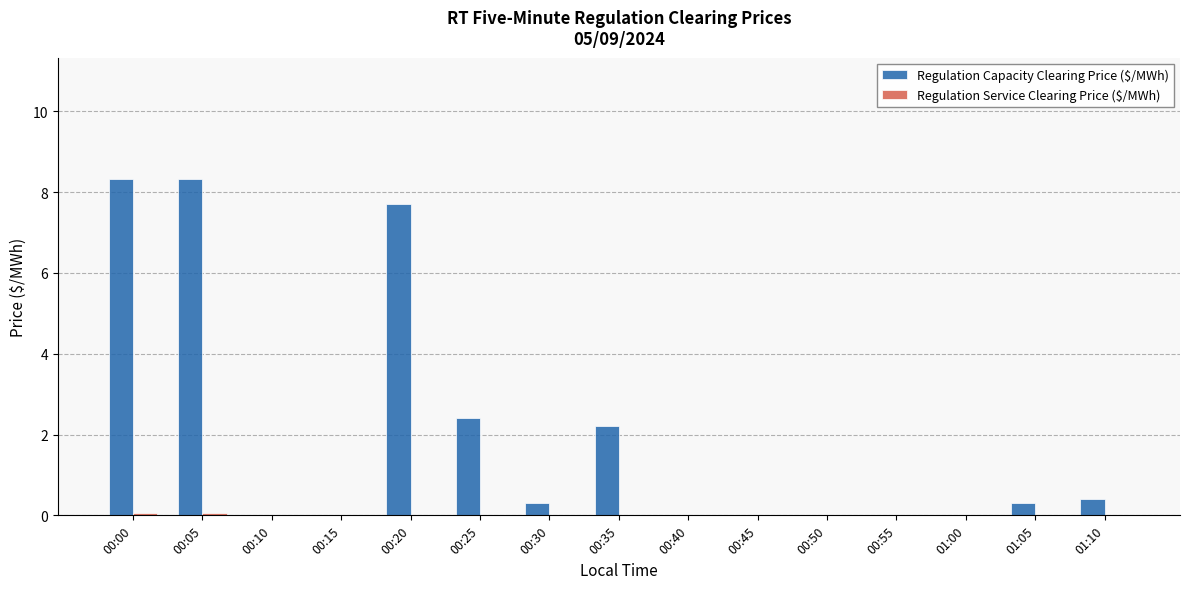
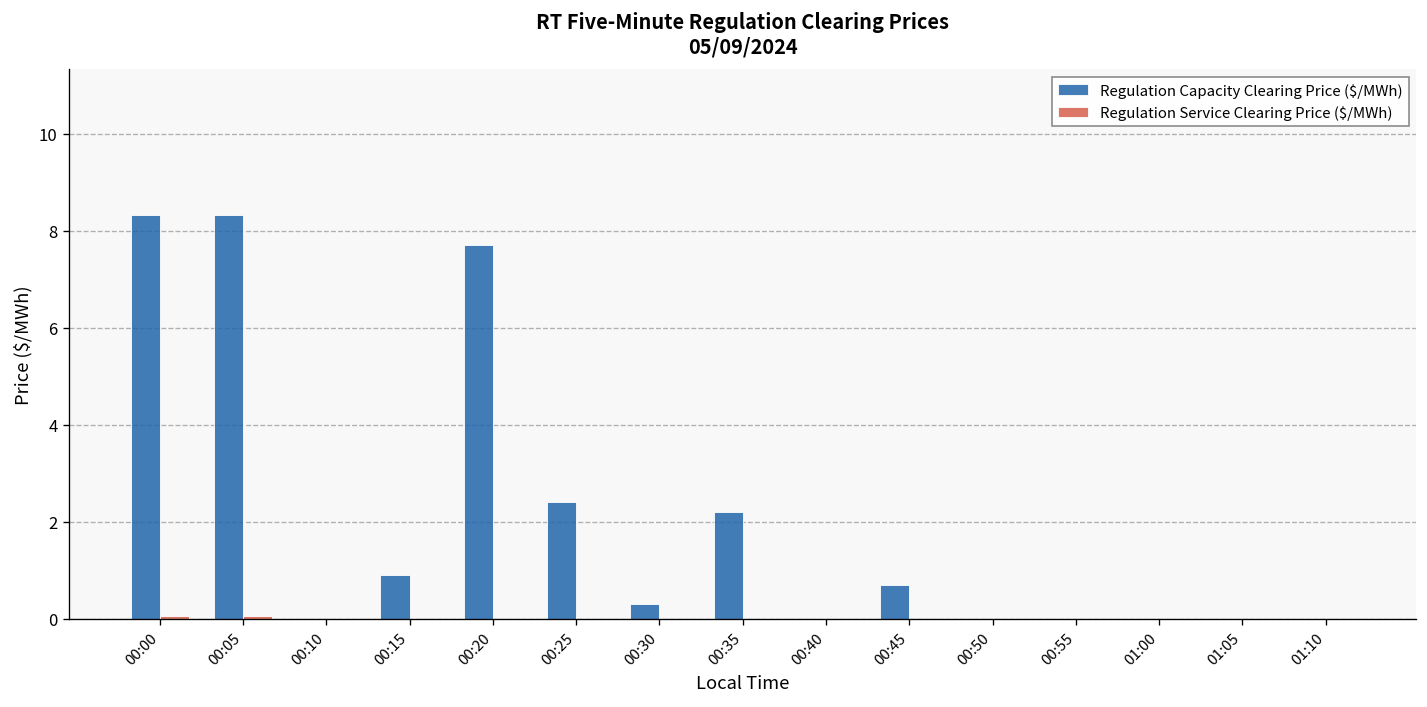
  {
    "Regulation Capacity Clearing Price ($/MWh)": {
      "00:00": 8.3,
      "00:05": 8.3,
      "00:10": 0.0,
-     "00:15": 0.0,
+     "00:15": 0.9,
      "00:20": 7.7,
      "00:25": 2.4,
      "00:30": 0.3,
      "00:35": 2.2,
      "00:40": 0.0,
-     "00:45": 0.0,
+     "00:45": 0.7,
      "00:50": 0.0,
      "00:55": 0.0,
      "01:00": 0.0,
-     "01:05": 0.3,
-     "01:10": 0.4
+     "01:05": 0.0,
+     "01:10": 0.0
    },
    "Regulation Service Clearing Price ($/MWh)": {
      "00:10": 0.0,
      "00:15": 0.0,
      "00:20": 0.0,
      "00:25": 0.0,
      "00:30": 0.0,
      "00:35": 0.0,
      "00:40": 0.0,
      "00:45": 0.0,
      "00:50": 0.0,
      "00:55": 0.0,
      "01:00": 0.0,
      "01:05": 0.0,
      "01:10": 0.0
    }
  }
